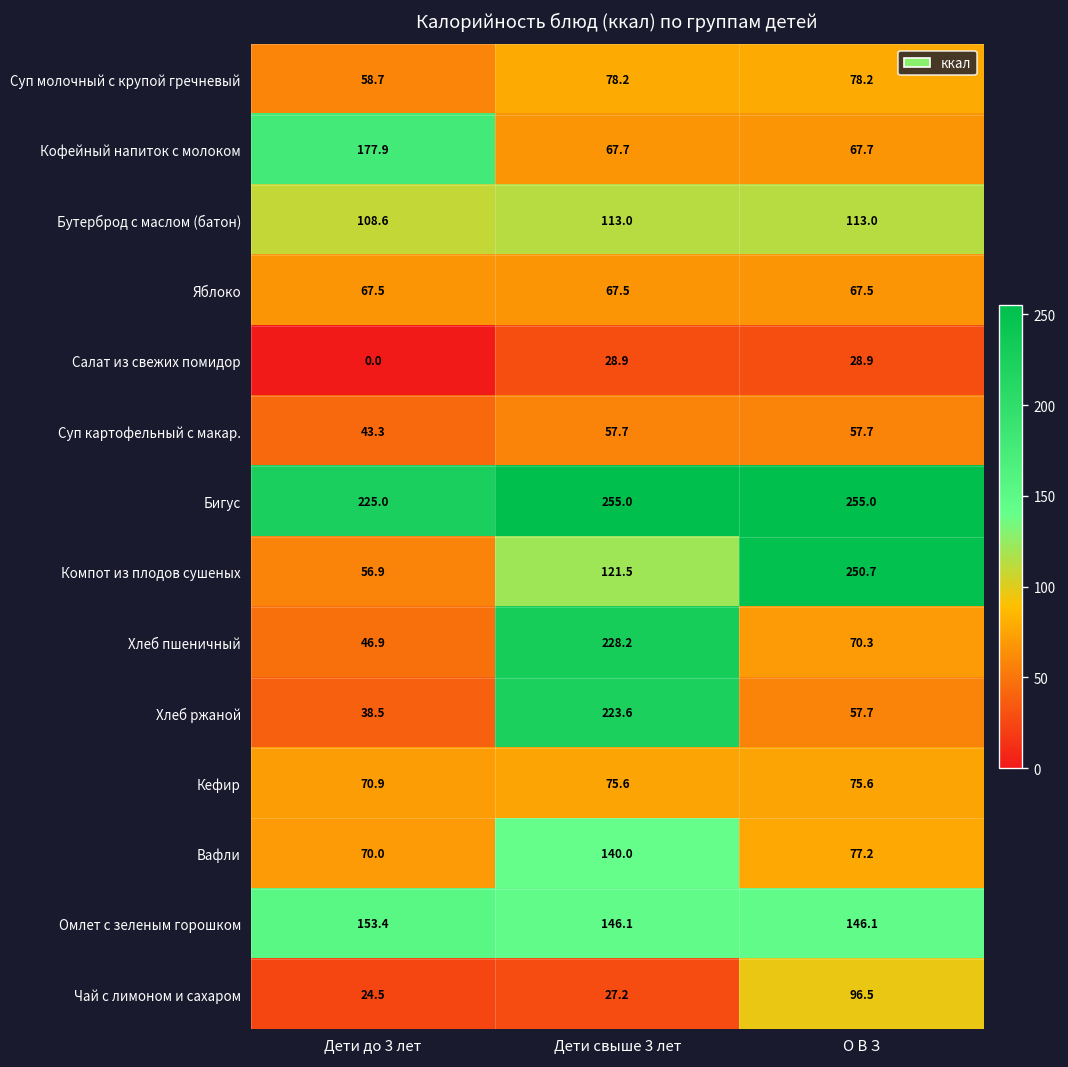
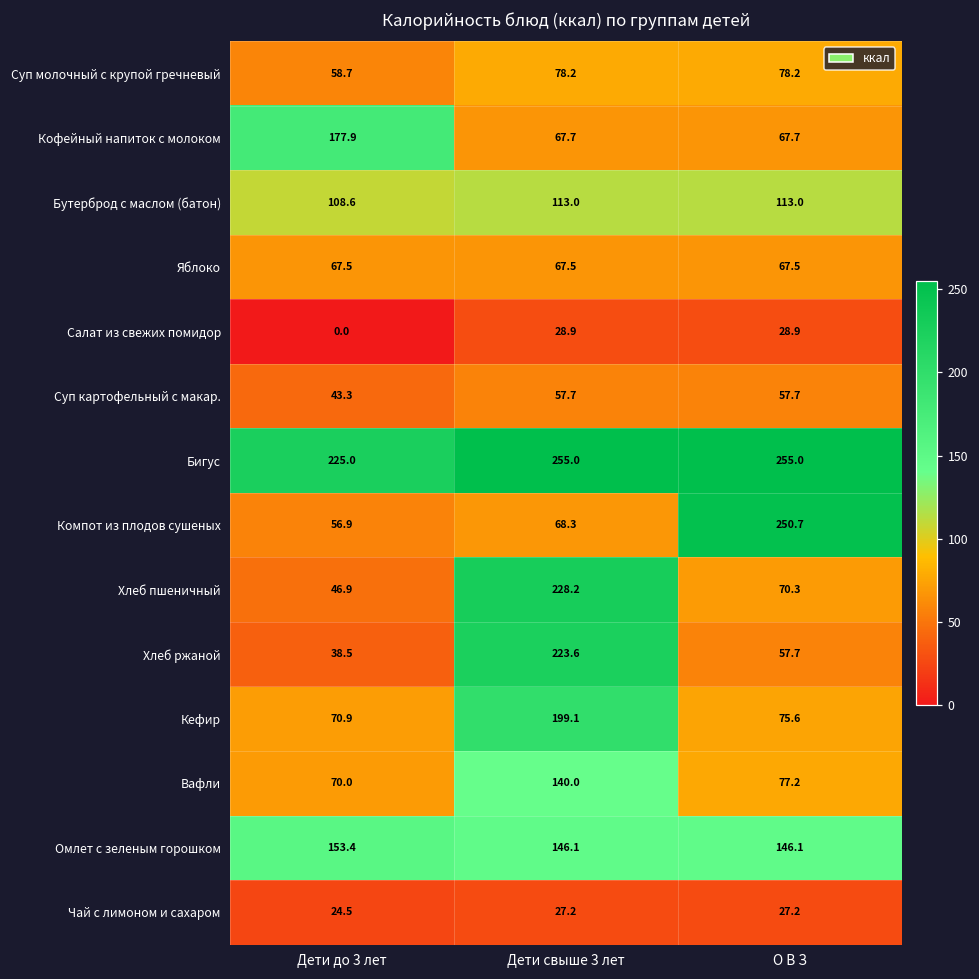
  {
    "Суп молочный с крупой гречневый": {
      "Дети до 3 лет": 58.7,
      "Дети свыше 3 лет": 78.2,
      "О В З": 78.2
    },
    "Кофейный напиток с молоком": {
      "Дети до 3 лет": 177.9,
      "Дети свыше 3 лет": 67.7,
      "О В З": 67.7
    },
    "Бутерброд с маслом (батон)": {
      "Дети до 3 лет": 108.6,
      "Дети свыше 3 лет": 113.0,
      "О В З": 113.0
    },
    "Яблоко": {
      "Дети до 3 лет": 67.5,
      "Дети свыше 3 лет": 67.5,
      "О В З": 67.5
    },
    "Салат из свежих помидор": {
      "Дети до 3 лет": 0.0,
      "Дети свыше 3 лет": 28.9,
      "О В З": 28.9
    },
    "Суп картофельный с макар.": {
      "Дети до 3 лет": 43.3,
      "Дети свыше 3 лет": 57.7,
      "О В З": 57.7
    },
    "Бигус": {
      "Дети до 3 лет": 225.0,
      "Дети свыше 3 лет": 255.0,
      "О В З": 255.0
    },
    "Компот из плодов сушеных": {
      "Дети до 3 лет": 56.9,
-     "Дети свыше 3 лет": 121.5,
+     "Дети свыше 3 лет": 68.3,
      "О В З": 250.7
    },
    "Хлеб пшеничный": {
      "Дети до 3 лет": 46.9,
      "Дети свыше 3 лет": 228.2,
      "О В З": 70.3
    },
    "Хлеб ржаной": {
      "Дети до 3 лет": 38.5,
      "Дети свыше 3 лет": 223.6,
      "О В З": 57.7
    },
    "Кефир": {
      "Дети до 3 лет": 70.9,
-     "Дети свыше 3 лет": 75.6,
+     "Дети свыше 3 лет": 199.1,
      "О В З": 75.6
    },
    "Вафли": {
      "Дети до 3 лет": 70.0,
      "Дети свыше 3 лет": 140.0,
      "О В З": 77.2
    },
    "Омлет с зеленым горошком": {
      "Дети до 3 лет": 153.4,
      "Дети свыше 3 лет": 146.1,
      "О В З": 146.1
    },
    "Чай с лимоном и сахаром": {
      "Дети до 3 лет": 24.5,
      "Дети свыше 3 лет": 27.2,
-     "О В З": 96.5
+     "О В З": 27.2
    }
  }
